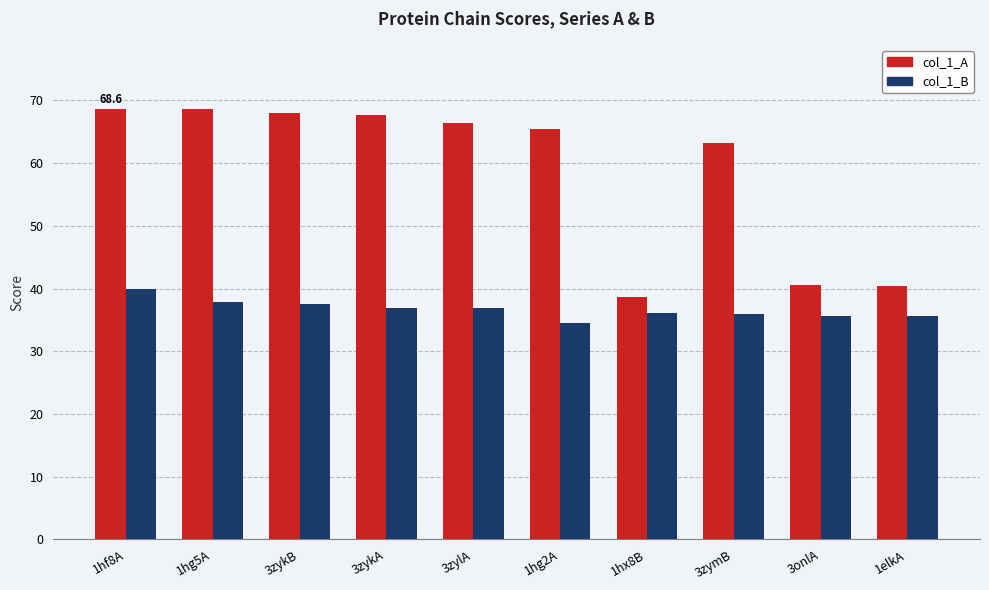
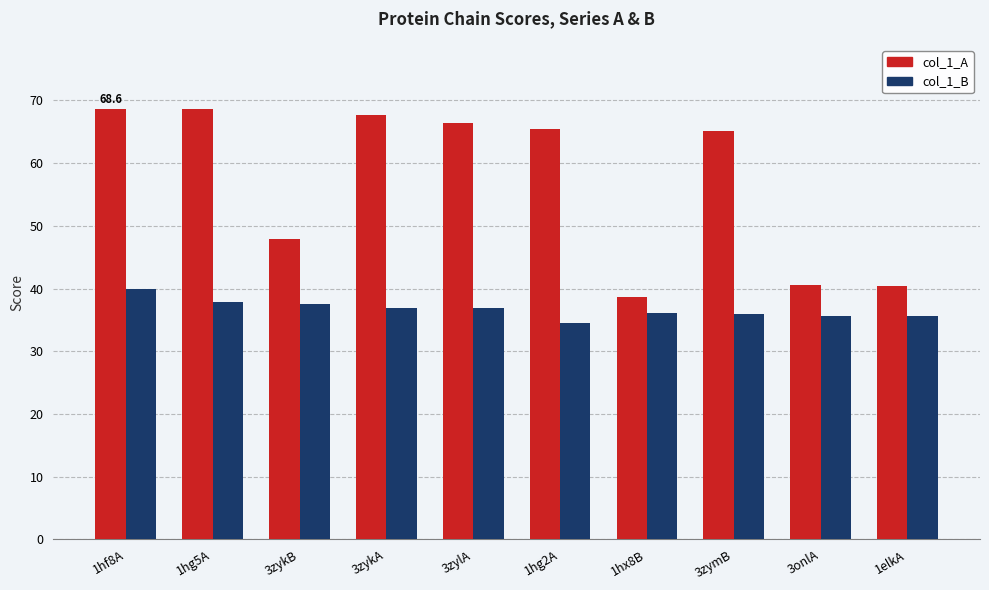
  {
    "col_1_A": {
      "1hg5A": 69,
-     "3zykB": 68,
+     "3zykB": 48,
      "3zykA": 68,
      "3zylA": 66,
      "1hg2A": 65,
      "1hx8B": 39,
-     "3zymB": 63,
+     "3zymB": 65,
      "3onlA": 41,
      "1elkA": 40
    },
    "col_1_B": {
      "1hf8A": 40,
      "1hg5A": 38,
      "3zykB": 37,
      "3zykA": 37,
      "3zylA": 37,
      "1hg2A": 35,
      "1hx8B": 36,
      "3zymB": 36,
      "3onlA": 36,
      "1elkA": 36
    }
  }
